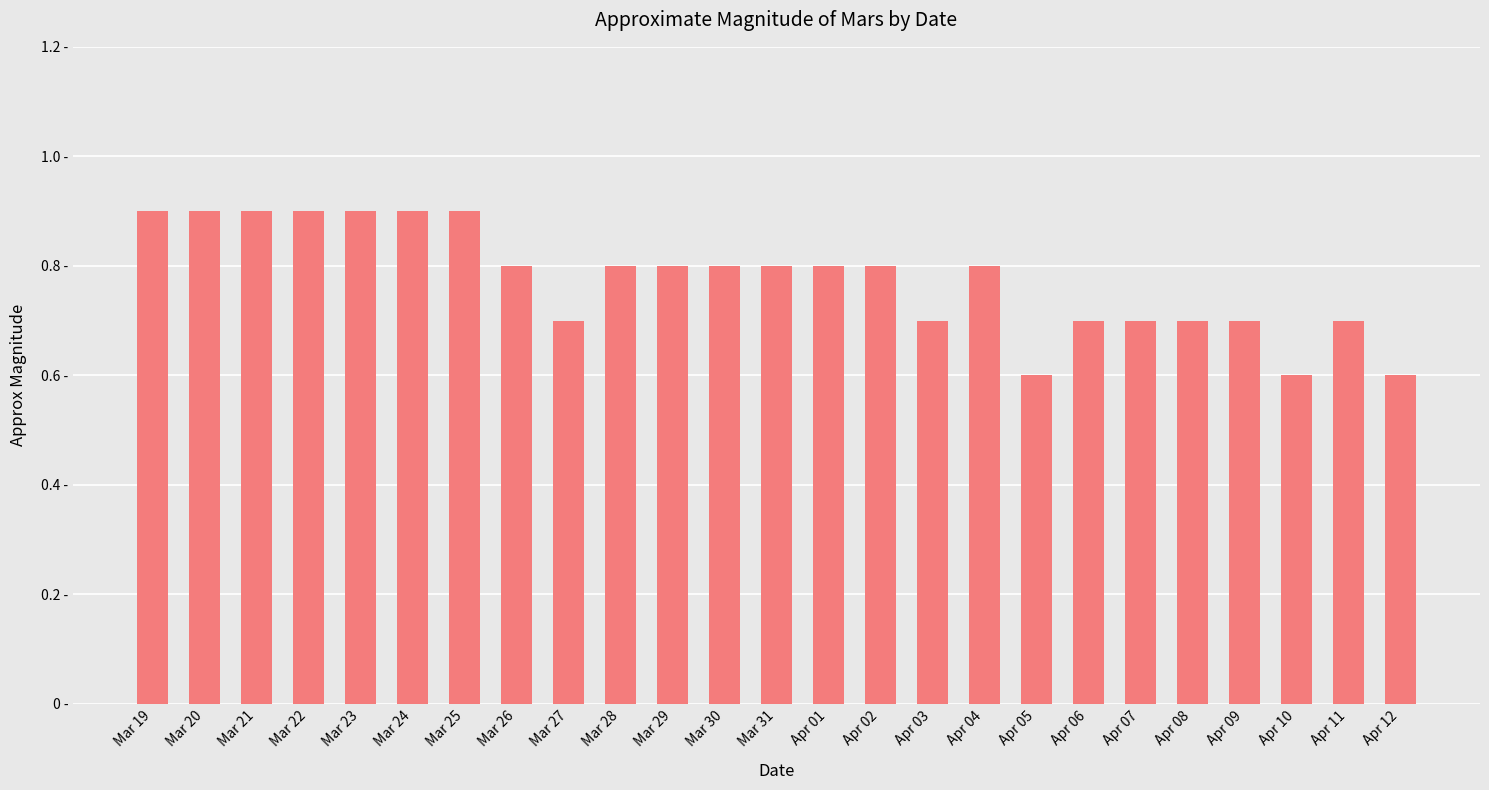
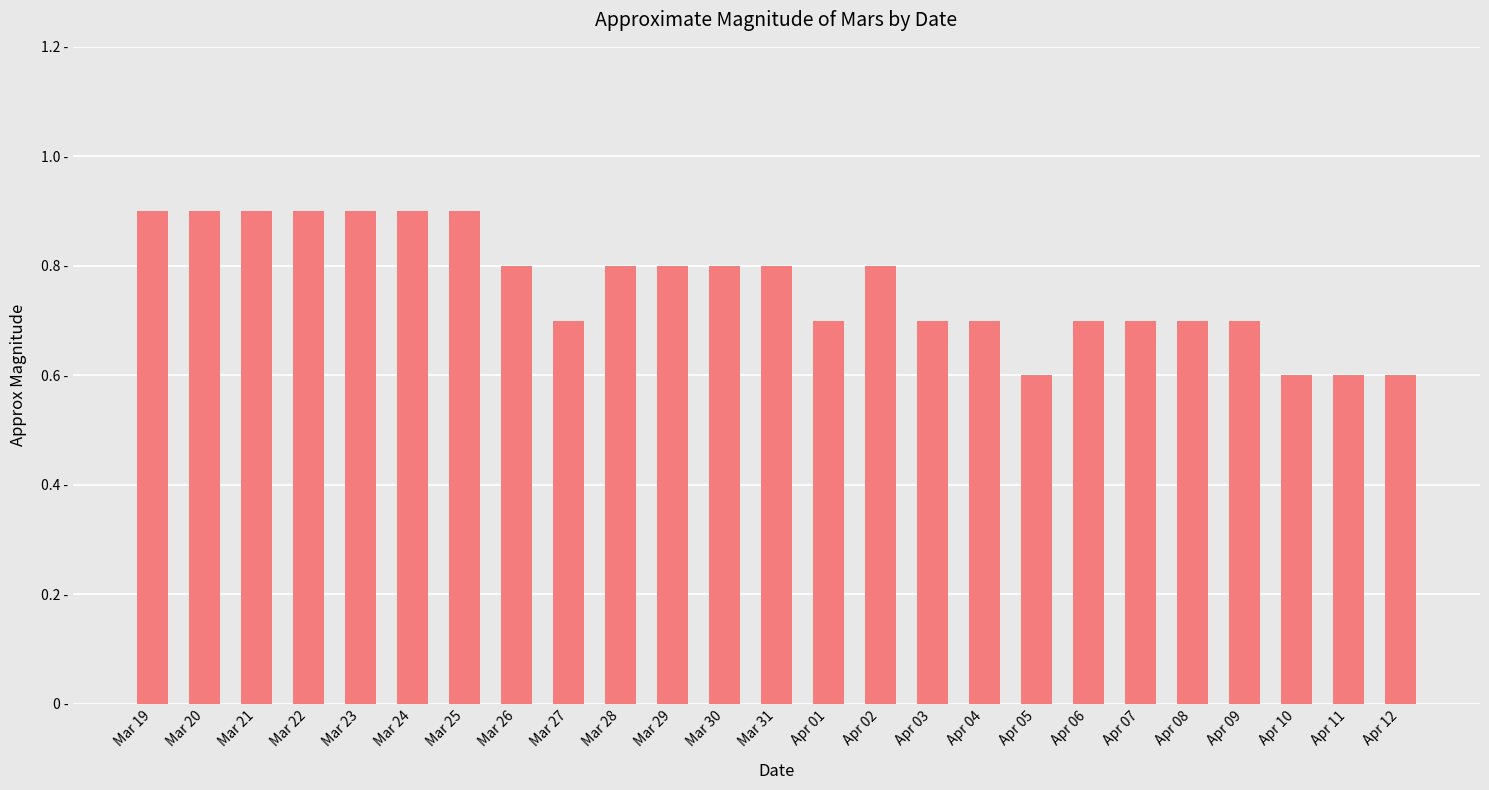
  {
    "Mar 19": "0.9 -",
    "Mar 20": "0.9 -",
    "Mar 21": "0.9 -",
    "Mar 22": "0.9 -",
    "Mar 23": "0.9 -",
    "Mar 24": "0.9 -",
    "Mar 25": "0.9 -",
    "Mar 26": "0.8 -",
    "Mar 27": "0.7 -",
    "Mar 28": "0.8 -",
    "Mar 29": "0.8 -",
    "Mar 30": "0.8 -",
    "Mar 31": "0.8 -",
-   "Apr 01": "0.8 -",
+   "Apr 01": "0.7 -",
    "Apr 02": "0.8 -",
    "Apr 03": "0.7 -",
-   "Apr 04": "0.8 -",
+   "Apr 04": "0.7 -",
    "Apr 05": "0.6 -",
    "Apr 06": "0.7 -",
    "Apr 07": "0.7 -",
    "Apr 08": "0.7 -",
    "Apr 09": "0.7 -",
    "Apr 10": "0.6 -",
-   "Apr 11": "0.7 -",
+   "Apr 11": "0.6 -",
    "Apr 12": "0.6 -"
  }
